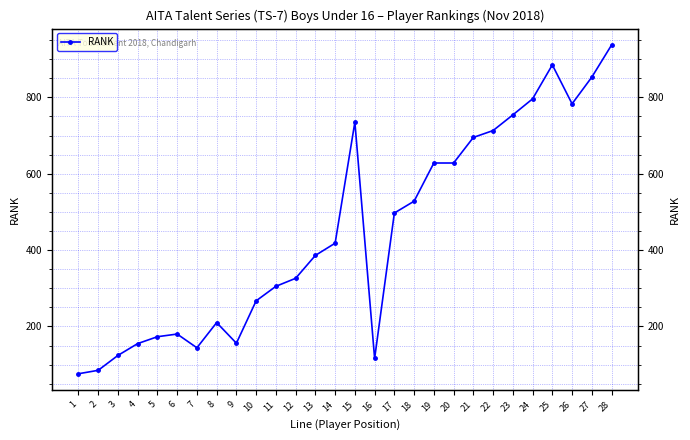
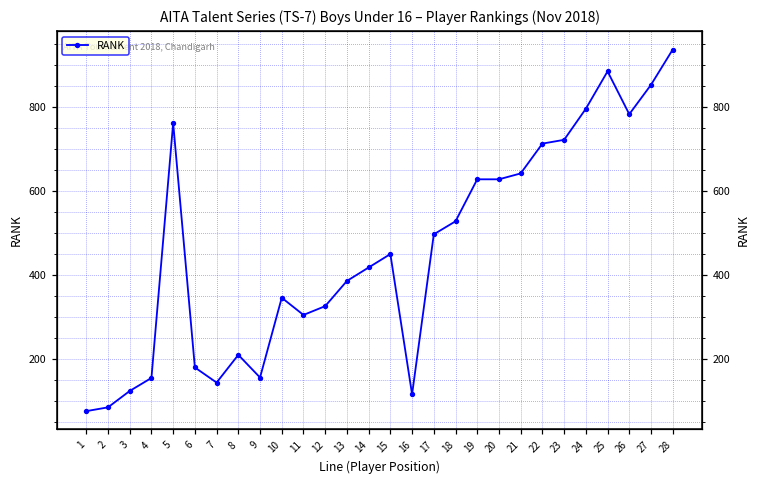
  {
    "1": 80,
    "2": 90,
    "3": 120,
    "4": 160,
-   "5": 170,
+   "5": 760,
    "6": 180,
    "7": 140,
    "8": 210,
    "9": 160,
-   "10": 270,
+   "10": 350,
    "11": 310,
    "12": 330,
    "13": 390,
    "14": 420,
-   "15": 740,
+   "15": 450,
    "16": 120,
    "17": 500,
    "18": 530,
    "19": 630,
    "20": 630,
-   "21": 700,
+   "21": 640,
    "22": 710,
-   "23": 750,
+   "23": 720,
    "24": 800,
    "25": 890,
    "26": 780,
    "27": 850,
    "28": 940
  }
